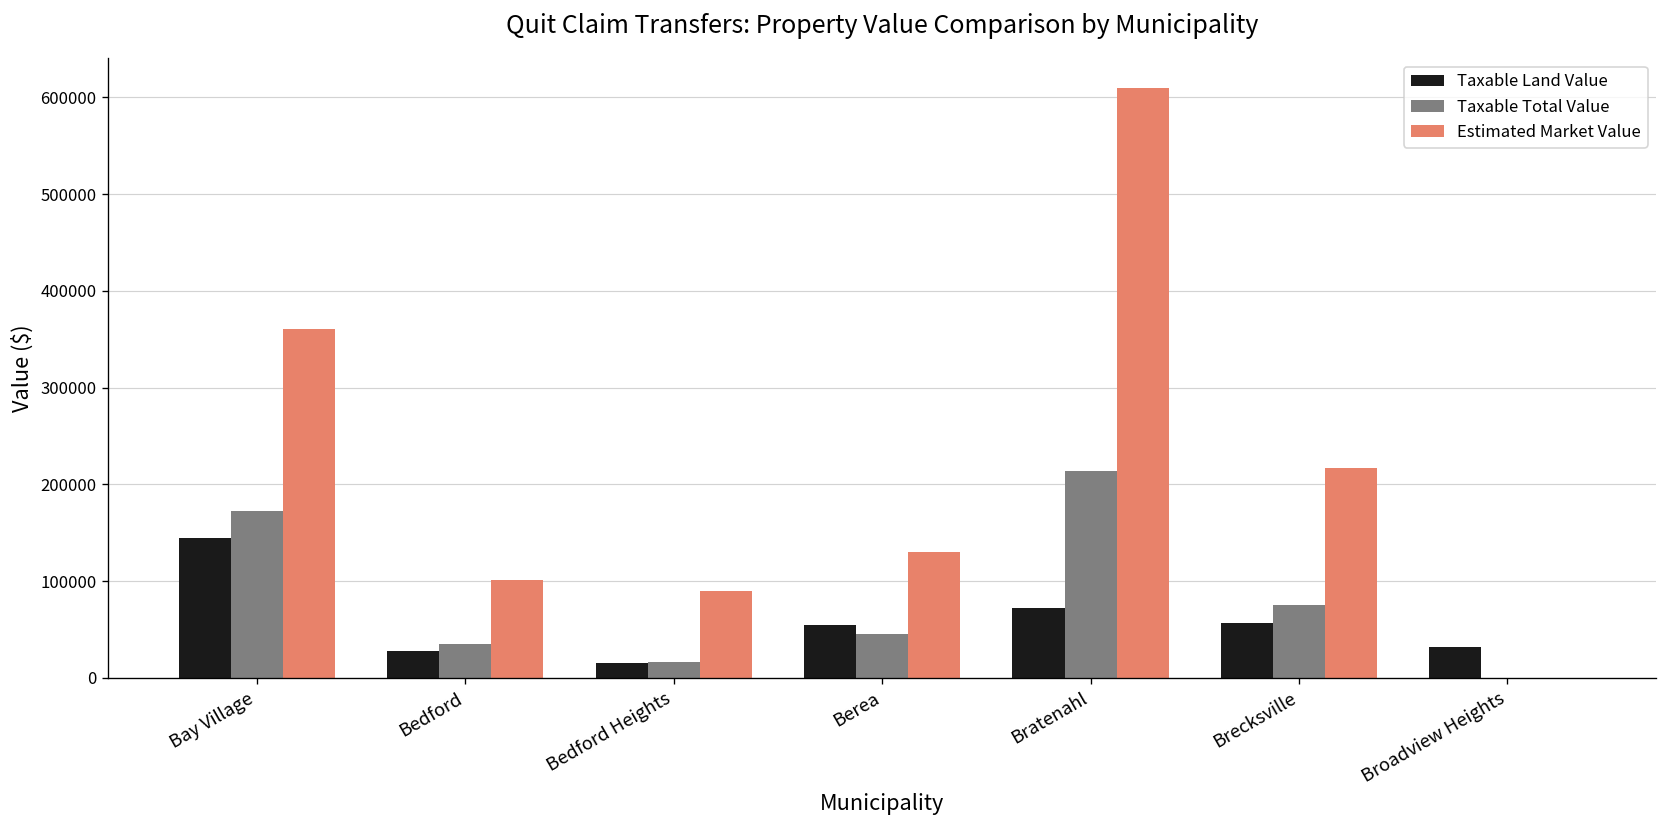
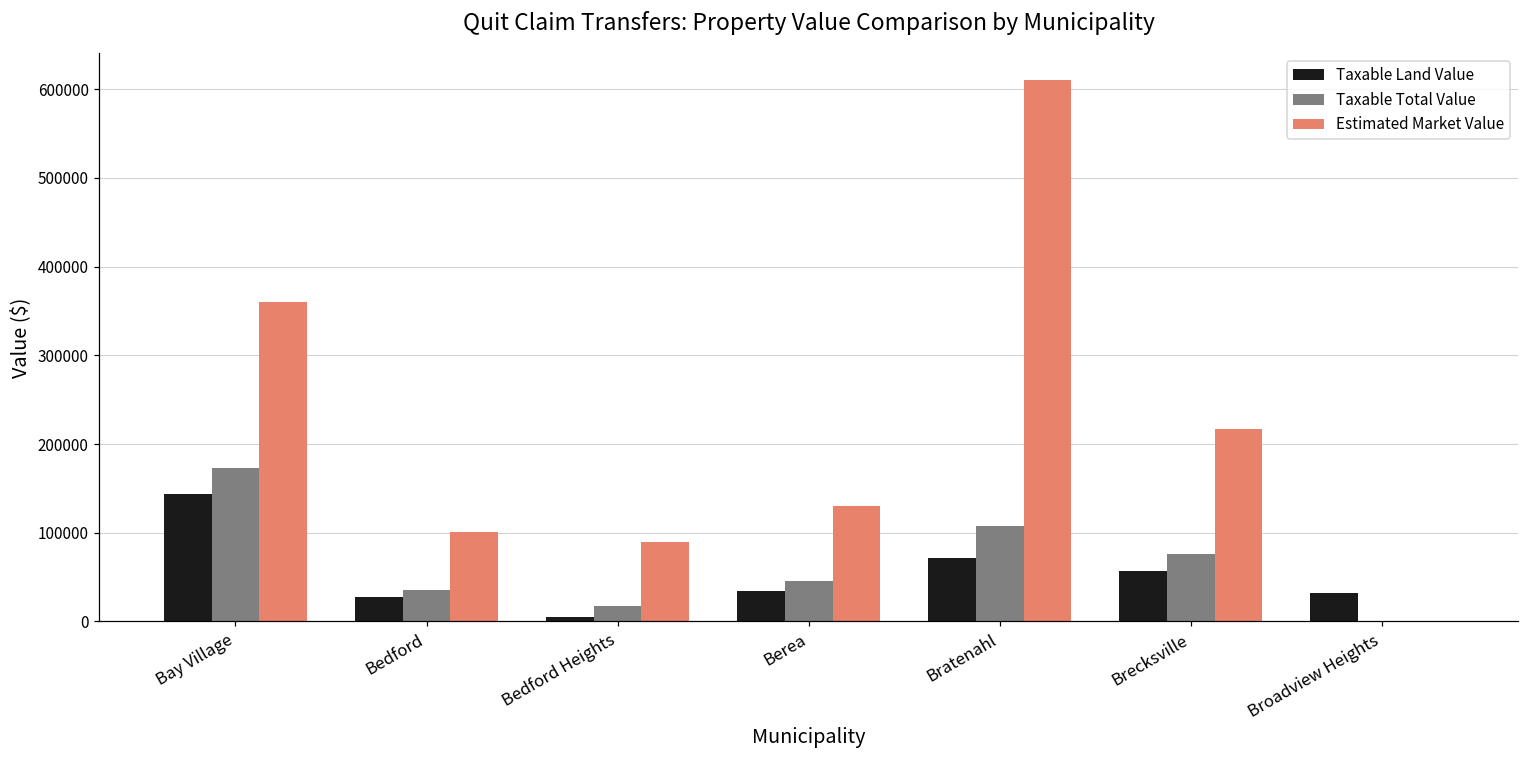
  {
    "Taxable Land Value": {
      "Bay Village": 140000,
      "Bedford": 30000,
-     "Bedford Heights": 20000,
-     "Berea": 50000,
+     "Bedford Heights": 10000,
+     "Berea": 30000,
      "Bratenahl": 70000,
      "Brecksville": 60000,
      "Broadview Heights": 30000
    },
    "Taxable Total Value": {
      "Bay Village": 170000,
      "Bedford": 40000,
      "Bedford Heights": 20000,
      "Berea": 50000,
-     "Bratenahl": 210000,
+     "Bratenahl": 110000,
      "Brecksville": 80000,
      "Broadview Heights": 0
    },
    "Estimated Market Value": {
      "Bay Village": 360000,
      "Bedford": 100000,
      "Bedford Heights": 90000,
      "Berea": 130000,
      "Bratenahl": 610000,
      "Brecksville": 220000,
      "Broadview Heights": 0
    }
  }
